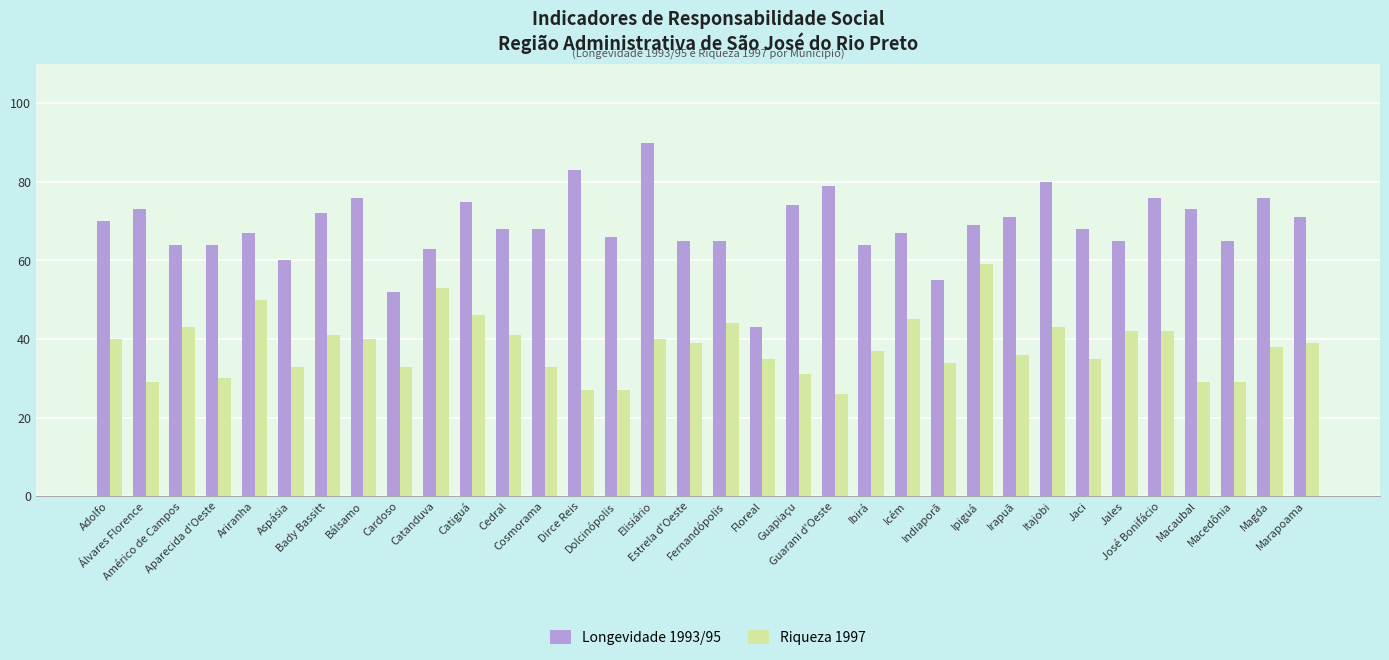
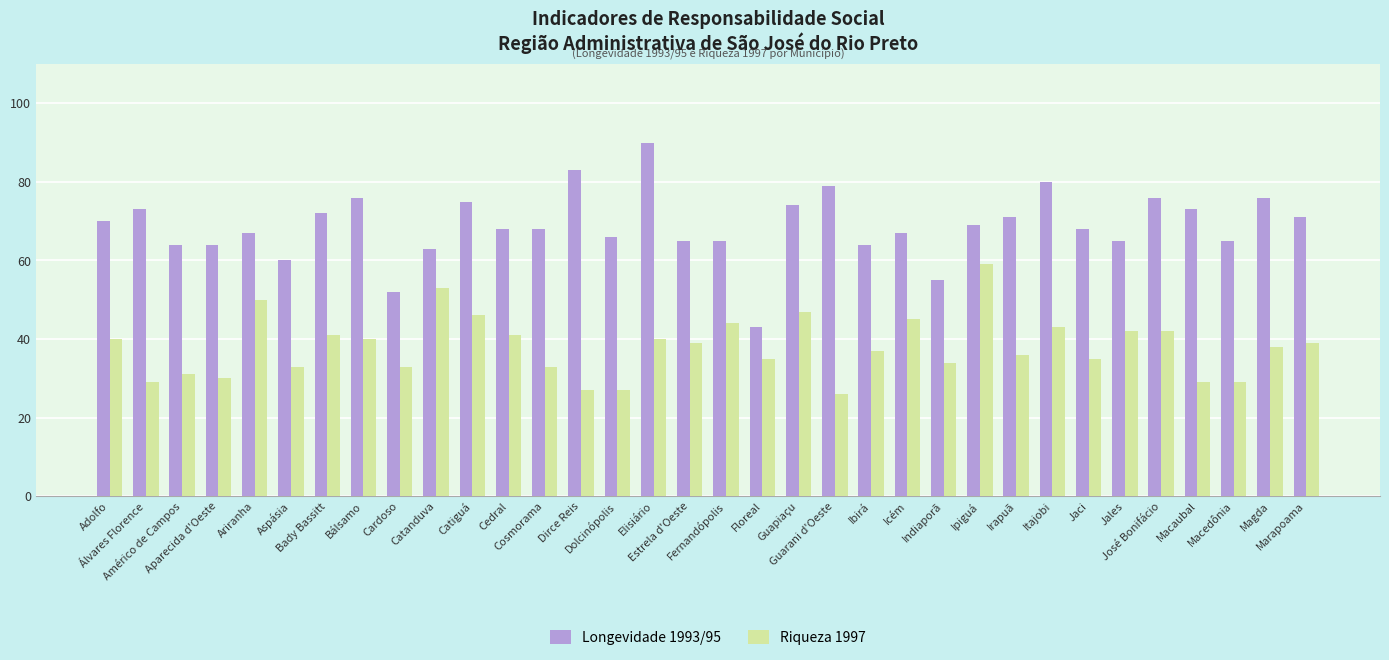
  {
    "Longevidade 1993/95": {
      "Adolfo": 70,
      "Álvares Florence": 73,
      "Américo de Campos": 64,
      "Aparecida d'Oeste": 64,
      "Ariranha": 67,
      "Aspásia": 60,
      "Bady Bassitt": 72,
      "Bálsamo": 76,
      "Cardoso": 52,
      "Catanduva": 63,
      "Catiguá": 75,
      "Cedral": 68,
      "Cosmorama": 68,
      "Dirce Reis": 83,
      "Dolcinópolis": 66,
      "Elisiário": 90,
      "Estrela d'Oeste": 65,
      "Fernandópolis": 65,
      "Floreal": 43,
      "Guapiaçu": 74,
      "Guarani d'Oeste": 79,
      "Ibirá": 64,
      "Icém": 67,
      "Indiaporã": 55,
      "Ipiguá": 69,
      "Irapuã": 71,
      "Itajobi": 80,
      "Jaci": 68,
      "Jales": 65,
      "José Bonifácio": 76,
      "Macaubal": 73,
      "Macedônia": 65,
      "Magda": 76,
      "Marapoama": 71
    },
    "Riqueza 1997": {
      "Adolfo": 40,
      "Álvares Florence": 29,
-     "Américo de Campos": 43,
+     "Américo de Campos": 31,
      "Aparecida d'Oeste": 30,
      "Ariranha": 50,
      "Aspásia": 33,
      "Bady Bassitt": 41,
      "Bálsamo": 40,
      "Cardoso": 33,
      "Catanduva": 53,
      "Catiguá": 46,
      "Cedral": 41,
      "Cosmorama": 33,
      "Dirce Reis": 27,
      "Dolcinópolis": 27,
      "Elisiário": 40,
      "Estrela d'Oeste": 39,
      "Fernandópolis": 44,
      "Floreal": 35,
-     "Guapiaçu": 31,
+     "Guapiaçu": 47,
      "Guarani d'Oeste": 26,
      "Ibirá": 37,
      "Icém": 45,
      "Indiaporã": 34,
      "Ipiguá": 59,
      "Irapuã": 36,
      "Itajobi": 43,
      "Jaci": 35,
      "Jales": 42,
      "José Bonifácio": 42,
      "Macaubal": 29,
      "Macedônia": 29,
      "Magda": 38,
      "Marapoama": 39
    }
  }
